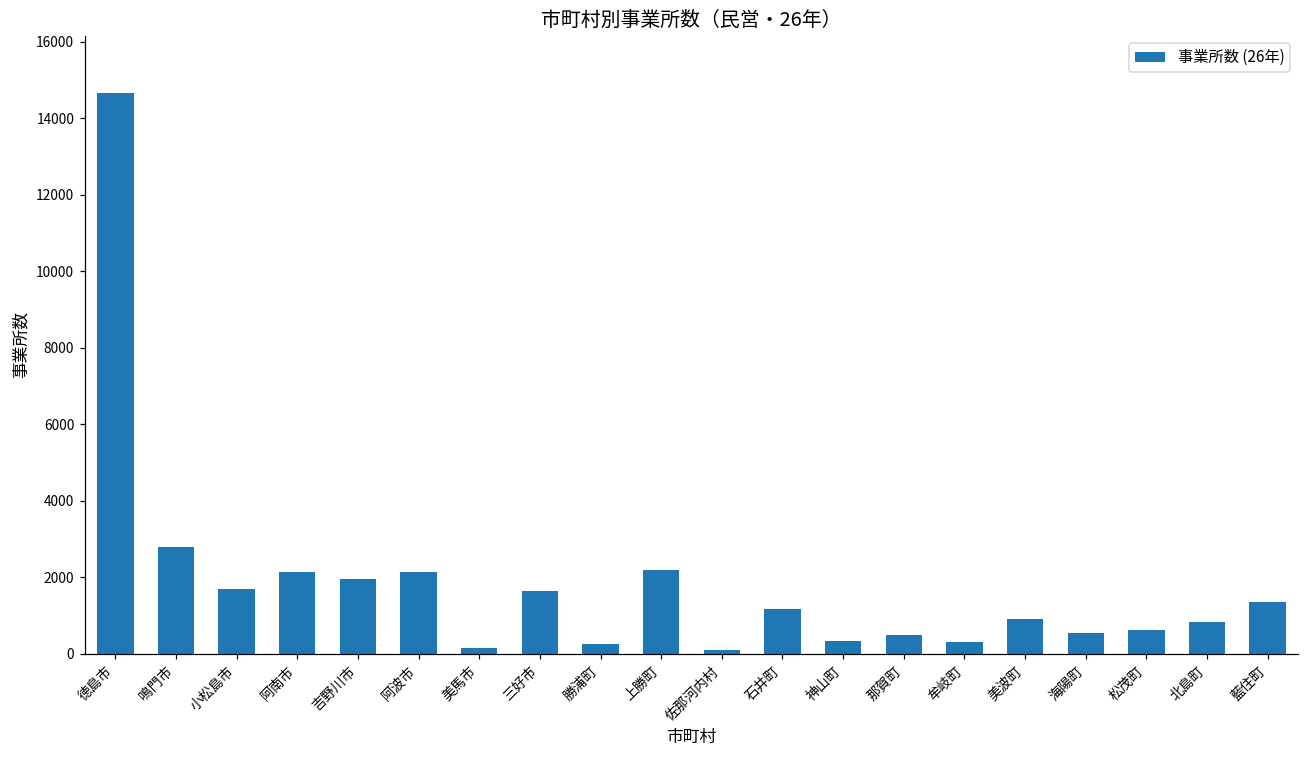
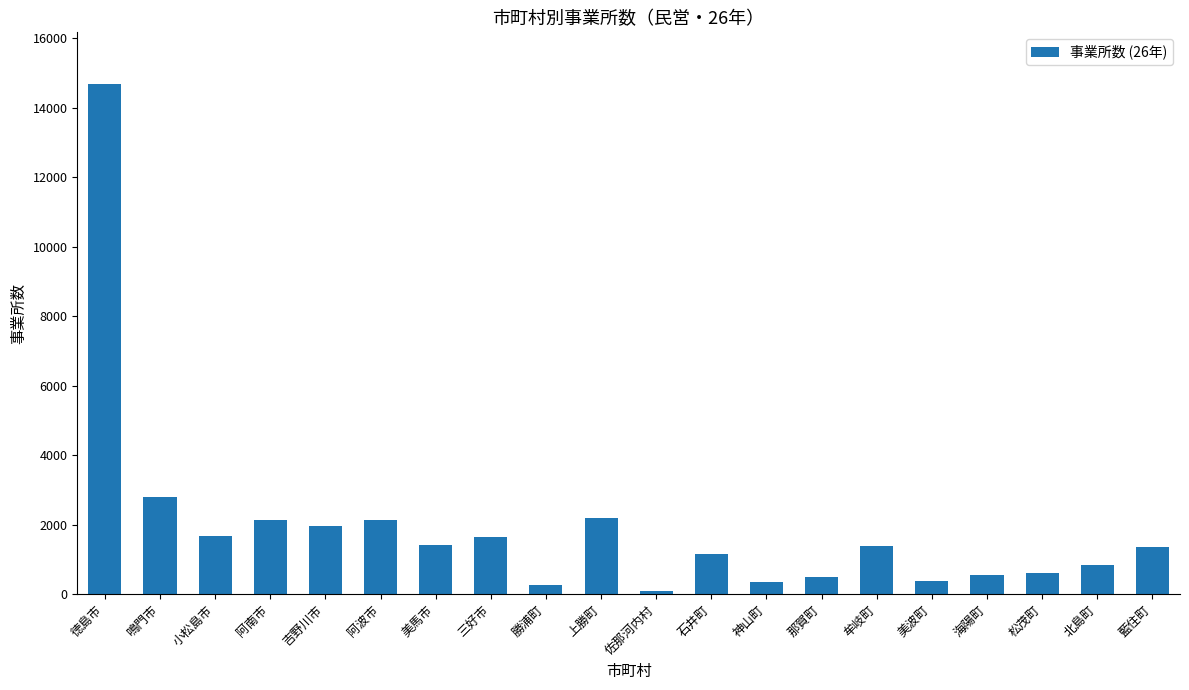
  {
    "徳島市": 14700,
    "鳴門市": 2800,
    "小松島市": 1700,
    "阿南市": 2100,
    "吉野川市": 2000,
    "阿波市": 2100,
-   "美馬市": 100,
+   "美馬市": 1400,
    "三好市": 1600,
    "勝浦町": 300,
    "上勝町": 2200,
    "佐那河内村": 100,
    "石井町": 1200,
    "神山町": 300,
    "那賀町": 500,
-   "牟岐町": 300,
-   "美波町": 900,
+   "牟岐町": 1400,
+   "美波町": 400,
    "海陽町": 600,
    "松茂町": 600,
    "北島町": 800,
    "藍住町": 1400
  }
